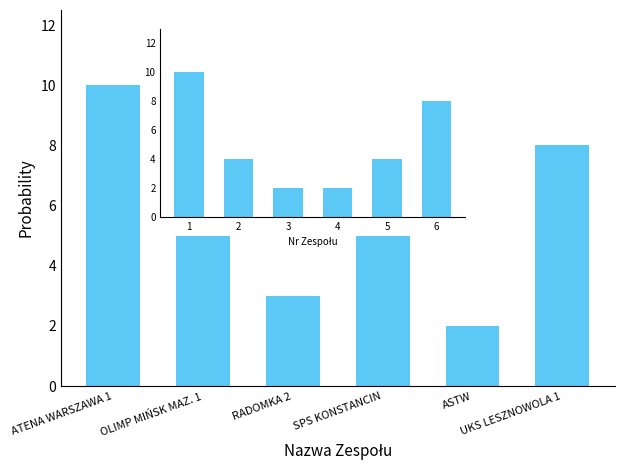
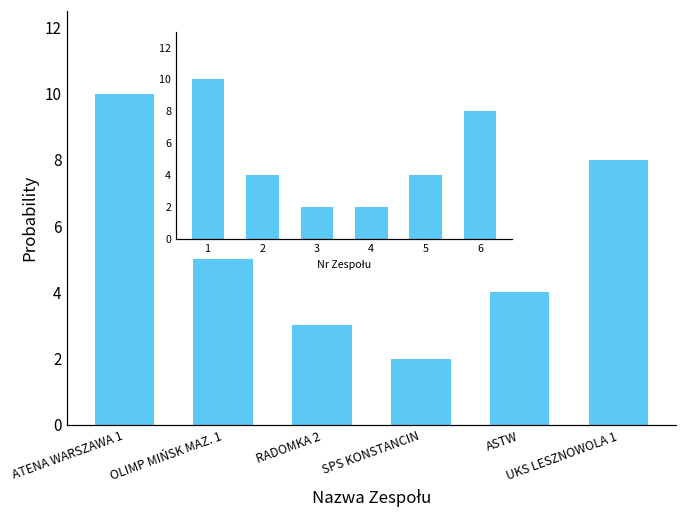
  {
    "ATENA WARSZAWA 1": 10,
    "OLIMP MIŃSK MAZ. 1": 5,
    "RADOMKA 2": 3,
-   "SPS KONSTANCIN": 5,
-   "ASTW": 2,
+   "SPS KONSTANCIN": 2,
+   "ASTW": 4,
    "UKS LESZNOWOLA 1": 8
  }
